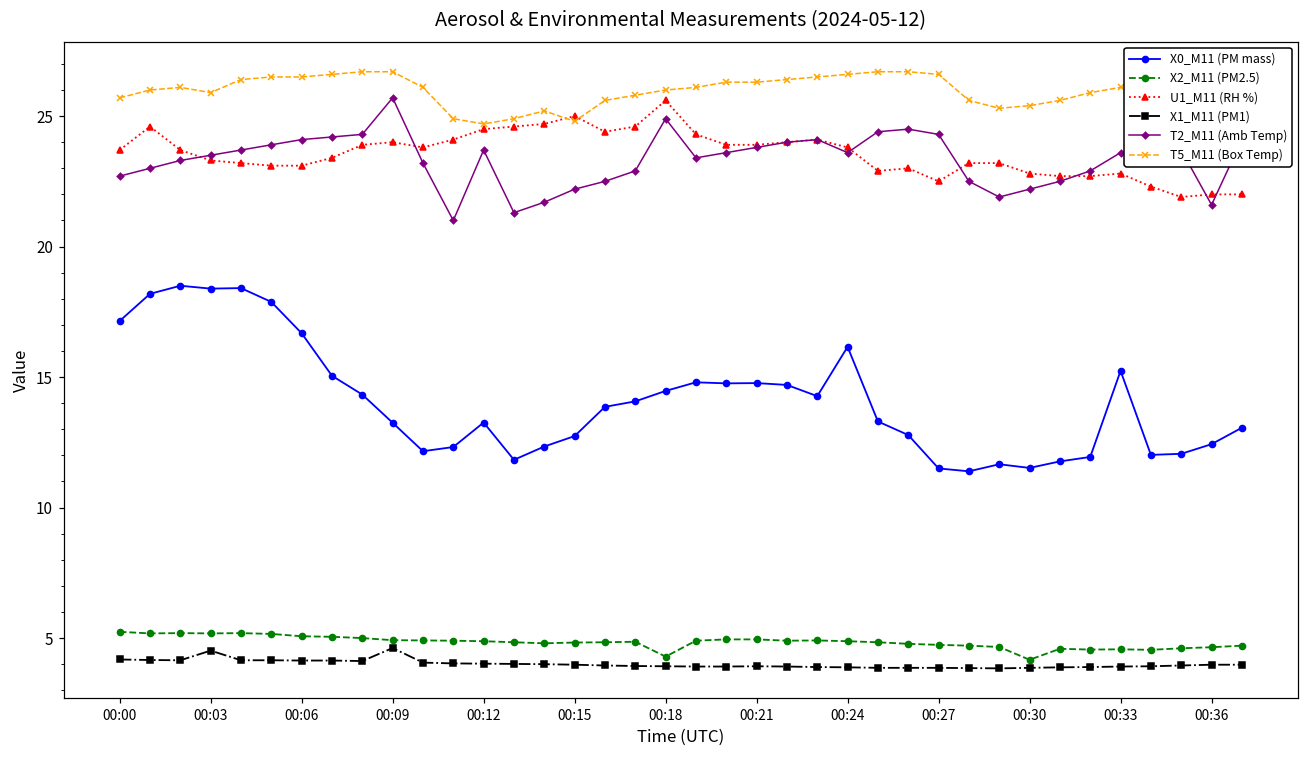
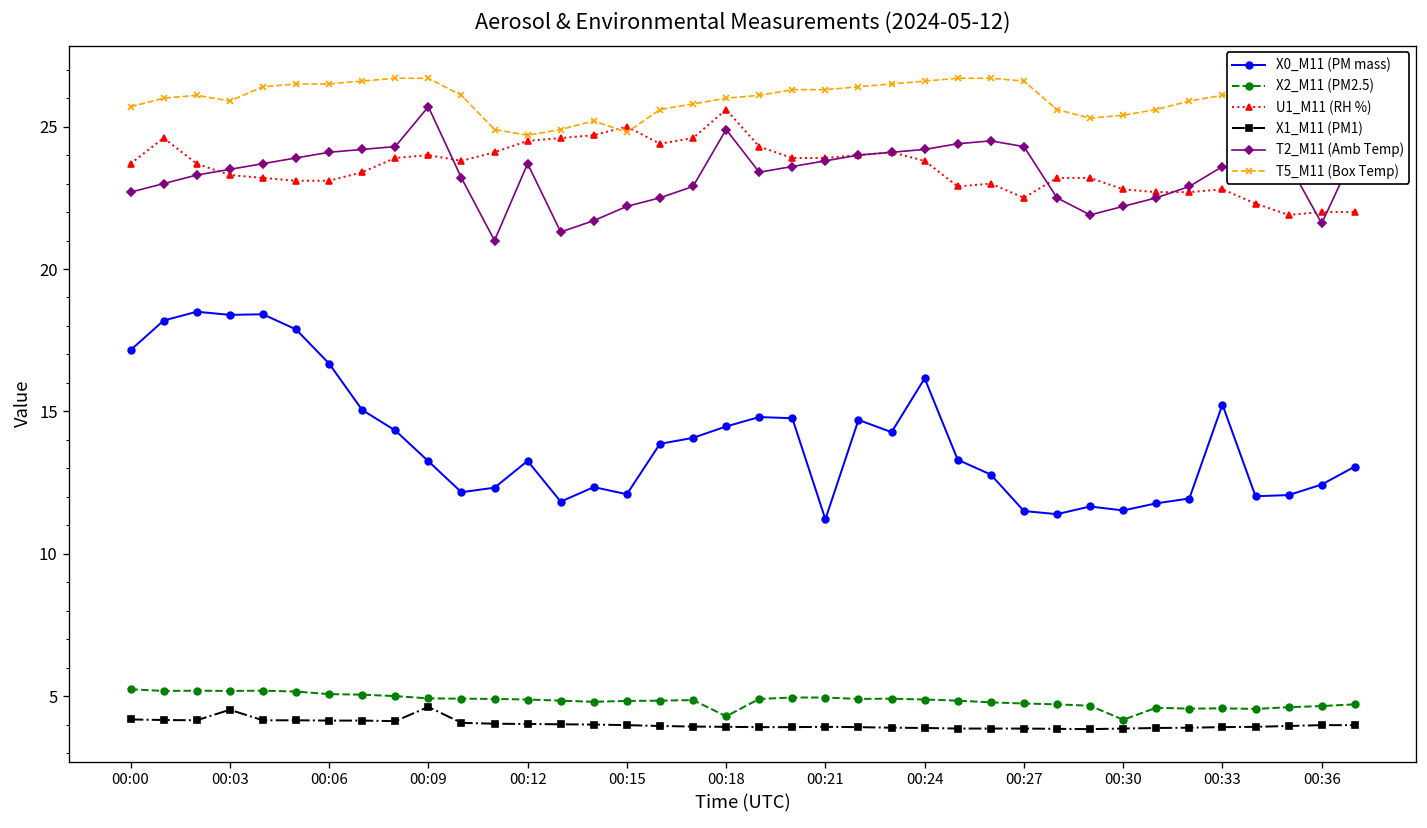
  {
    "X0_M11 (PM mass)": {
      "00:00": 17.2,
      "00:03": 18.4,
      "00:06": 16.7,
      "00:09": 13.3,
      "00:12": 13.3,
-     "00:15": 12.7,
+     "00:15": 12.1,
      "00:18": 14.5,
-     "00:21": 14.8,
+     "00:21": 11.2,
      "00:24": 16.2,
      "00:27": 11.5,
      "00:30": 11.5,
      "00:33": 15.2,
      "00:36": 12.4
    },
    "X2_M11 (PM2.5)": {
      "00:00": 5.2,
      "00:03": 5.2,
      "00:06": 5.1,
      "00:09": 4.9,
      "00:12": 4.9,
      "00:15": 4.8,
      "00:18": 4.3,
      "00:21": 5.0,
      "00:24": 4.9,
      "00:27": 4.7,
      "00:30": 4.2,
      "00:33": 4.6,
      "00:36": 4.7
    },
    "U1_M11 (RH %)": {
      "00:00": 23.7,
      "00:03": 23.3,
      "00:06": 23.1,
      "00:09": 24.0,
      "00:12": 24.5,
      "00:15": 25.0,
      "00:18": 25.6,
      "00:24": 23.8,
      "00:27": 22.5,
      "00:30": 22.8,
      "00:33": 22.8,
      "00:36": 22.0
    },
    "X1_M11 (PM1)": {
      "00:00": 4.2,
      "00:03": 4.5,
      "00:06": 4.1,
      "00:09": 4.6,
      "00:12": 4.0,
      "00:15": 4.0,
      "00:18": 3.9,
      "00:21": 3.9,
      "00:24": 3.9,
      "00:27": 3.9,
      "00:30": 3.9,
      "00:33": 3.9,
      "00:36": 4.0
    },
    "T2_M11 (Amb Temp)": {
      "00:00": 22.7,
      "00:03": 23.5,
      "00:06": 24.1,
      "00:09": 25.7,
      "00:12": 23.7,
      "00:15": 22.2,
      "00:18": 24.9,
-     "00:24": 23.6,
+     "00:24": 24.2,
      "00:27": 24.3,
      "00:30": 22.2,
      "00:33": 23.6,
      "00:36": 21.6
    },
    "T5_M11 (Box Temp)": {
      "00:00": 25.7,
      "00:03": 25.9,
      "00:06": 26.5,
      "00:09": 26.7,
      "00:12": 24.7,
      "00:15": 24.8,
      "00:18": 26.0,
      "00:21": 26.3,
      "00:24": 26.6,
      "00:27": 26.6,
      "00:30": 25.4,
      "00:33": 26.1
    }
  }
